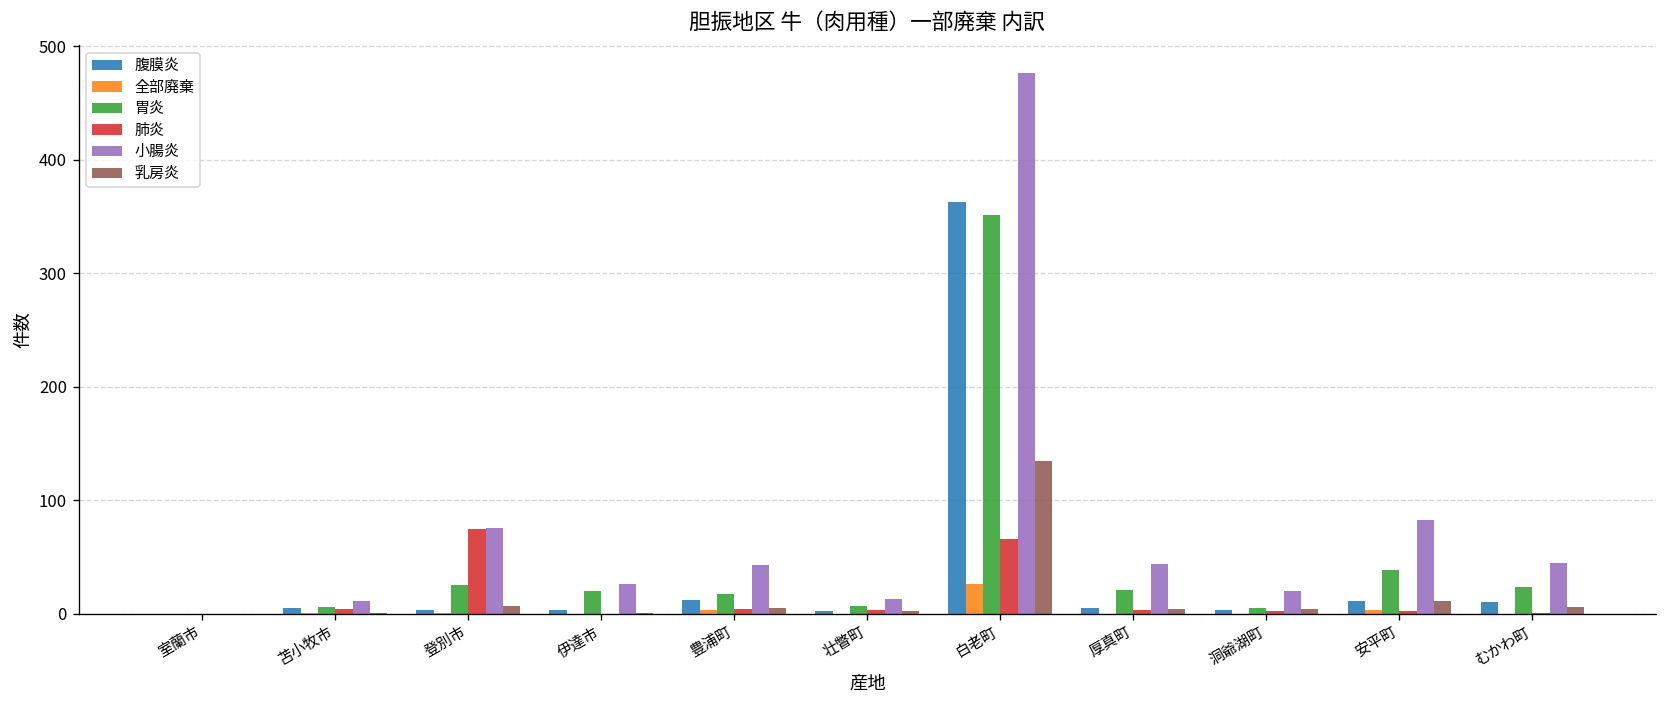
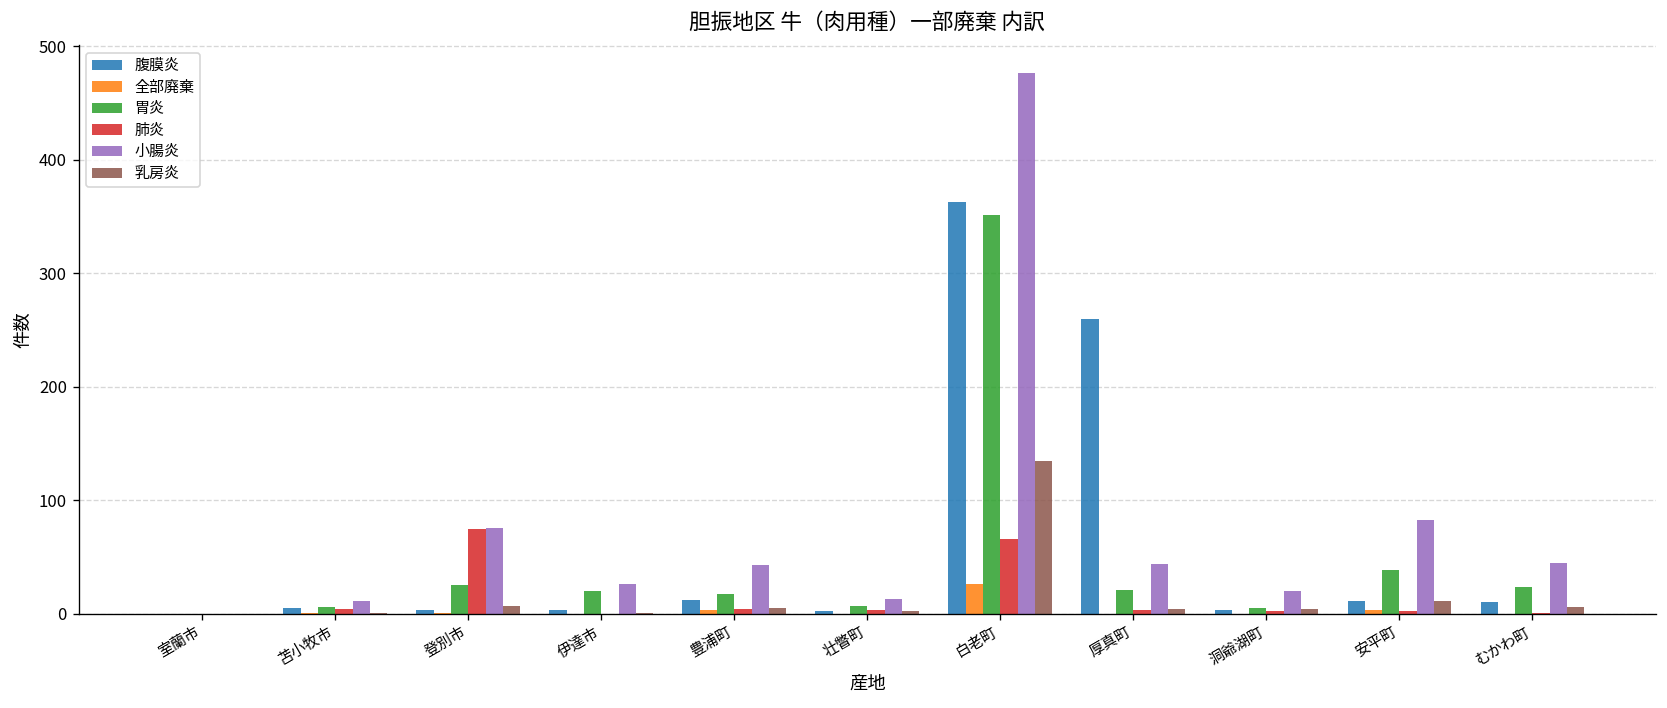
  {
    "腹膜炎": {
      "室蘭市": 0,
      "苫小牧市": 10,
      "登別市": 0,
      "伊達市": 0,
      "豊浦町": 10,
      "白老町": 360,
-     "厚真町": 10,
+     "厚真町": 260,
      "洞爺湖町": 0,
      "安平町": 10,
      "むかわ町": 10
    },
    "全部廃棄": {
      "室蘭市": 0,
      "伊達市": 0,
      "豊浦町": 0,
      "壮瞥町": 0,
      "白老町": 30,
      "厚真町": 0,
      "洞爺湖町": 0,
      "安平町": 0,
      "むかわ町": 0
    },
    "胃炎": {
      "室蘭市": 0,
      "苫小牧市": 10,
      "登別市": 30,
      "伊達市": 20,
      "豊浦町": 20,
      "壮瞥町": 10,
      "白老町": 350,
      "厚真町": 20,
      "洞爺湖町": 10,
      "安平町": 40,
      "むかわ町": 20
    },
    "肺炎": {
      "室蘭市": 0,
      "苫小牧市": 0,
      "登別市": 80,
      "伊達市": 0,
      "豊浦町": 0,
      "壮瞥町": 0,
      "白老町": 70,
      "厚真町": 0
    },
    "小腸炎": {
      "室蘭市": 0,
      "苫小牧市": 10,
      "登別市": 80,
      "伊達市": 30,
      "豊浦町": 40,
      "壮瞥町": 10,
      "白老町": 480,
      "厚真町": 40,
      "洞爺湖町": 20,
      "安平町": 80,
      "むかわ町": 50
    },
    "乳房炎": {
      "室蘭市": 0,
      "登別市": 10,
      "豊浦町": 10,
      "白老町": 140,
      "厚真町": 0,
      "洞爺湖町": 0,
      "安平町": 10,
      "むかわ町": 10
    }
  }
